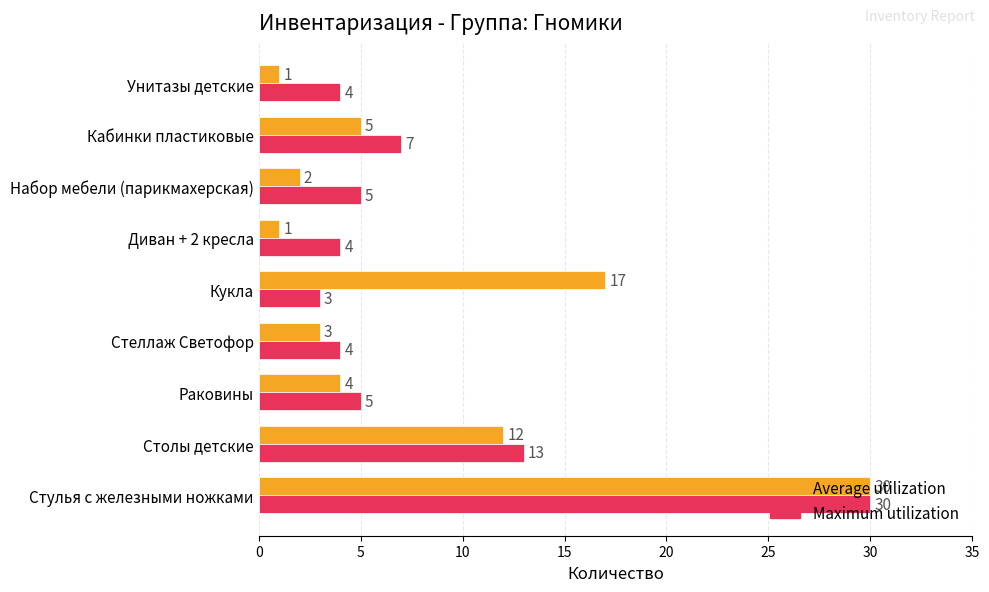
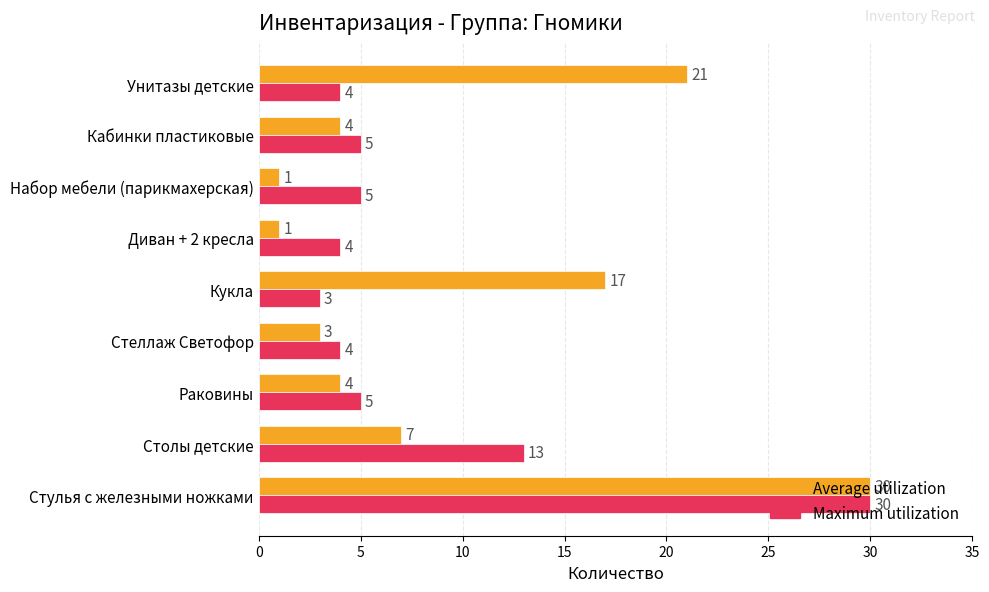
  {
    "Average utilization": {
-     "Унитазы детские": 1,
-     "Кабинки пластиковые": 5,
-     "Набор мебели (парикмахерская)": 2,
+     "Унитазы детские": 21,
+     "Кабинки пластиковые": 4,
+     "Набор мебели (парикмахерская)": 1,
      "Диван + 2 кресла": 1,
      "Кукла": 17,
      "Стеллаж Светофор": 3,
      "Раковины": 4,
-     "Столы детские": 12,
+     "Столы детские": 7,
      "Стулья с железными ножками": 30
    },
    "Maximum utilization": {
      "Унитазы детские": 4,
-     "Кабинки пластиковые": 7,
+     "Кабинки пластиковые": 5,
      "Набор мебели (парикмахерская)": 5,
      "Диван + 2 кресла": 4,
      "Кукла": 3,
      "Стеллаж Светофор": 4,
      "Раковины": 5,
      "Столы детские": 13,
      "Стулья с железными ножками": 30
    }
  }
